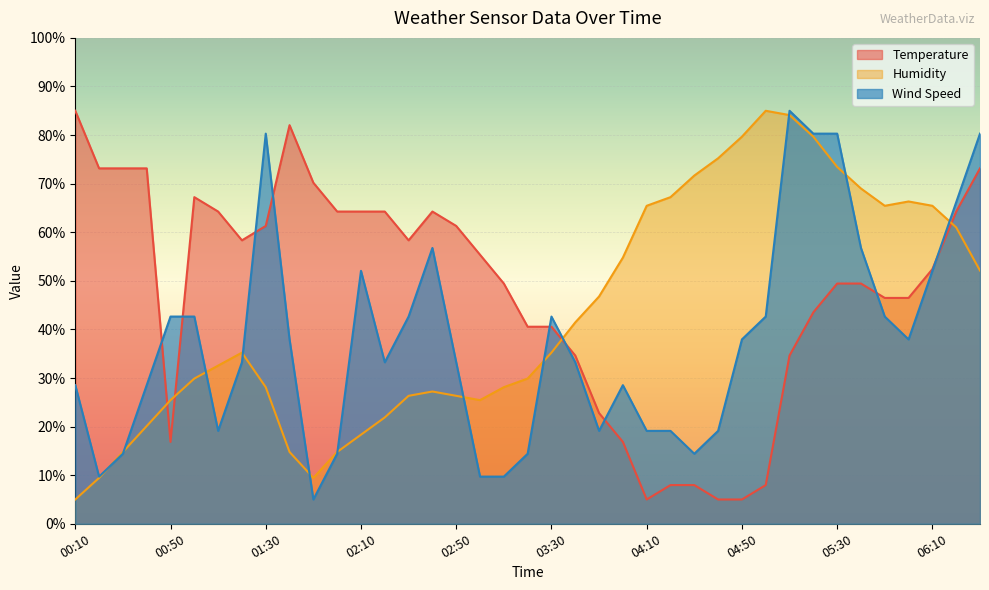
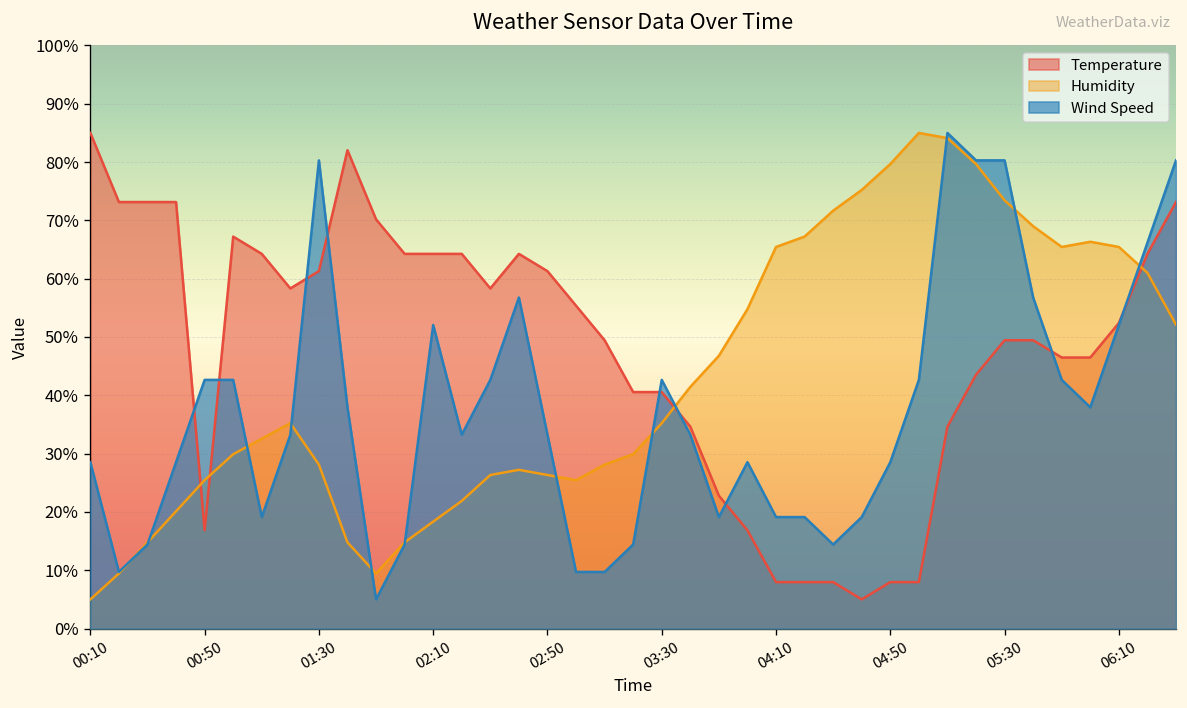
  {
    "Temperature": {
      "00:10": "85%",
      "00:50": "17%",
      "01:30": "61%",
      "02:10": "64%",
      "02:50": "61%",
      "03:30": "41%",
-     "04:10": "5%",
-     "04:50": "5%",
+     "04:10": "8%",
+     "04:50": "8%",
      "05:30": "49%"
    },
    "Humidity": {
      "00:10": "5%",
      "00:50": "25%",
      "01:30": "28%",
      "02:10": "18%",
      "02:50": "26%",
      "03:30": "35%",
      "04:10": "65%",
      "04:50": "80%",
      "05:30": "73%",
      "06:10": "65%"
    },
    "Wind Speed": {
      "00:10": "29%",
      "00:50": "43%",
      "01:30": "80%",
      "02:10": "52%",
      "02:50": "33%",
      "03:30": "43%",
      "04:10": "19%",
-     "04:50": "38%",
+     "04:50": "29%",
      "05:30": "80%"
    }
  }
